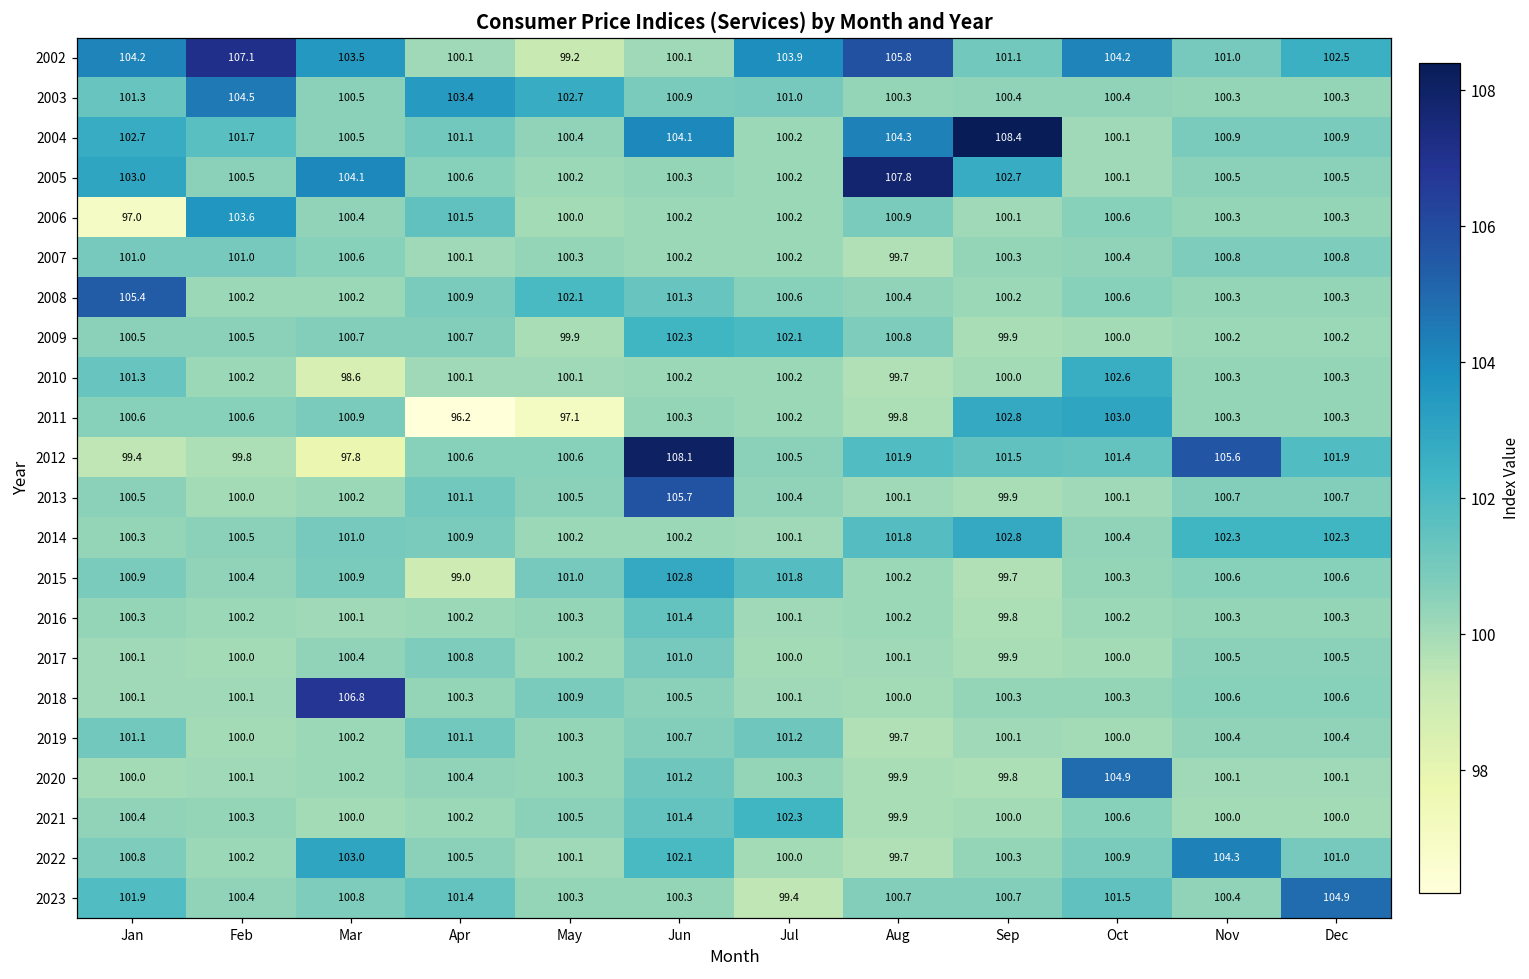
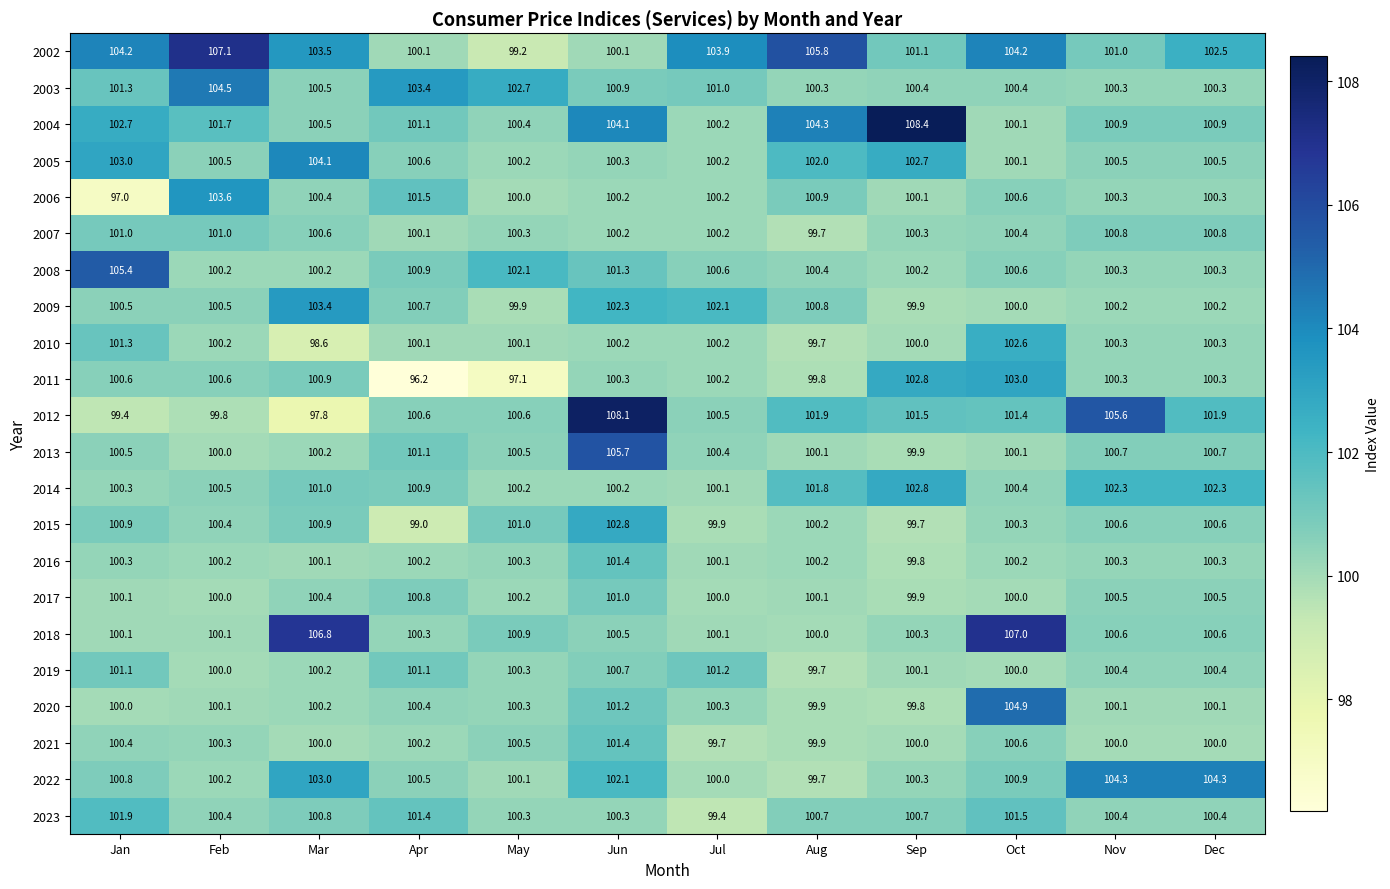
  {
    "2005": {
      "Jan": 103.0,
      "Feb": 100.5,
      "Mar": 104.1,
      "Apr": 100.6,
      "May": 100.2,
      "Jun": 100.3,
      "Jul": 100.2,
-     "Aug": 107.8,
+     "Aug": 102.0,
      "Sep": 102.7,
      "Oct": 100.1,
      "Nov": 100.5,
      "Dec": 100.5
    },
    "2009": {
      "Jan": 100.5,
      "Feb": 100.5,
-     "Mar": 100.7,
+     "Mar": 103.4,
      "Apr": 100.7,
      "May": 99.9,
      "Jun": 102.3,
      "Jul": 102.1,
      "Aug": 100.8,
      "Sep": 99.9,
      "Oct": 100.0,
      "Nov": 100.2,
      "Dec": 100.2
    },
    "2015": {
      "Jan": 100.9,
      "Feb": 100.4,
      "Mar": 100.9,
      "Apr": 99.0,
      "May": 101.0,
      "Jun": 102.8,
-     "Jul": 101.8,
+     "Jul": 99.9,
      "Aug": 100.2,
      "Sep": 99.7,
      "Oct": 100.3,
      "Nov": 100.6,
      "Dec": 100.6
    },
    "2018": {
      "Jan": 100.1,
      "Feb": 100.1,
      "Mar": 106.8,
      "Apr": 100.3,
      "May": 100.9,
      "Jun": 100.5,
      "Jul": 100.1,
      "Aug": 100.0,
      "Sep": 100.3,
-     "Oct": 100.3,
+     "Oct": 107.0,
      "Nov": 100.6,
      "Dec": 100.6
    },
    "2021": {
      "Jan": 100.4,
      "Feb": 100.3,
      "Mar": 100.0,
      "Apr": 100.2,
      "May": 100.5,
      "Jun": 101.4,
-     "Jul": 102.3,
+     "Jul": 99.7,
      "Aug": 99.9,
      "Sep": 100.0,
      "Oct": 100.6,
      "Nov": 100.0,
      "Dec": 100.0
    },
    "2022": {
      "Jan": 100.8,
      "Feb": 100.2,
      "Mar": 103.0,
      "Apr": 100.5,
      "May": 100.1,
      "Jun": 102.1,
      "Jul": 100.0,
      "Aug": 99.7,
      "Sep": 100.3,
      "Oct": 100.9,
      "Nov": 104.3,
-     "Dec": 101.0
+     "Dec": 104.3
    },
    "2023": {
      "Jan": 101.9,
      "Feb": 100.4,
      "Mar": 100.8,
      "Apr": 101.4,
      "May": 100.3,
      "Jun": 100.3,
      "Jul": 99.4,
      "Aug": 100.7,
      "Sep": 100.7,
      "Oct": 101.5,
      "Nov": 100.4,
-     "Dec": 104.9
+     "Dec": 100.4
    }
  }
